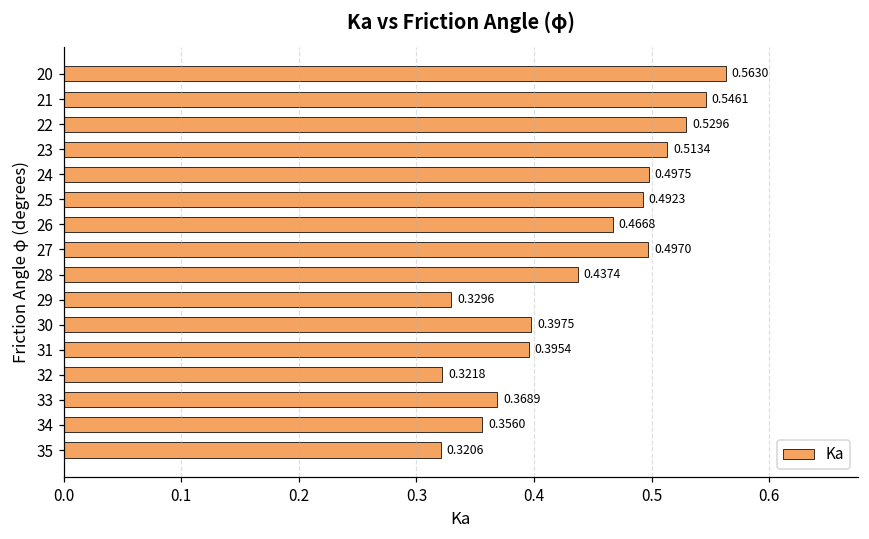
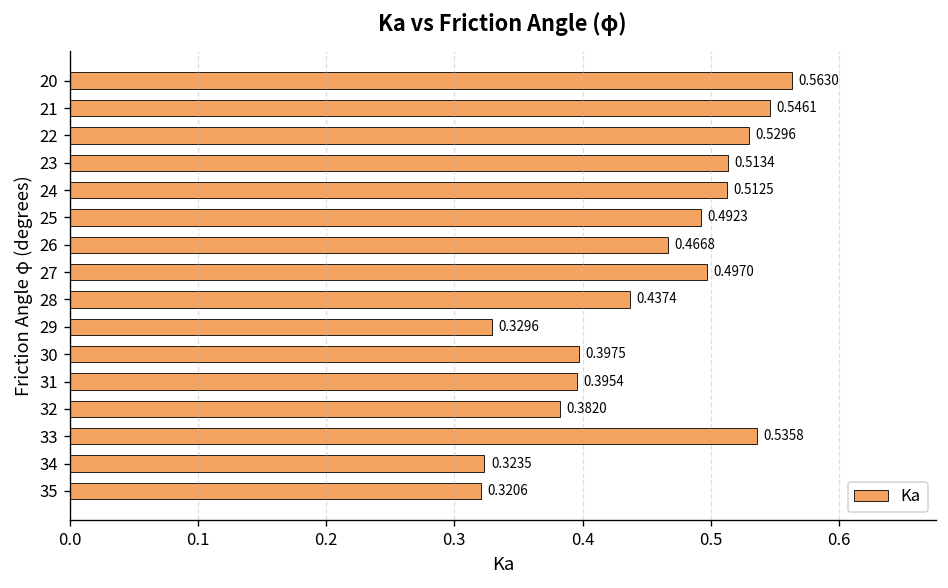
  {
    "20": 0.5630,
    "21": 0.5461,
    "22": 0.5296,
    "23": 0.5134,
-   "24": 0.4975,
+   "24": 0.5125,
    "25": 0.4923,
    "26": 0.4668,
    "27": 0.4970,
    "28": 0.4374,
    "29": 0.3296,
    "30": 0.3975,
    "31": 0.3954,
-   "32": 0.3218,
-   "33": 0.3689,
-   "34": 0.3560,
+   "32": 0.3820,
+   "33": 0.5358,
+   "34": 0.3235,
    "35": 0.3206
  }
